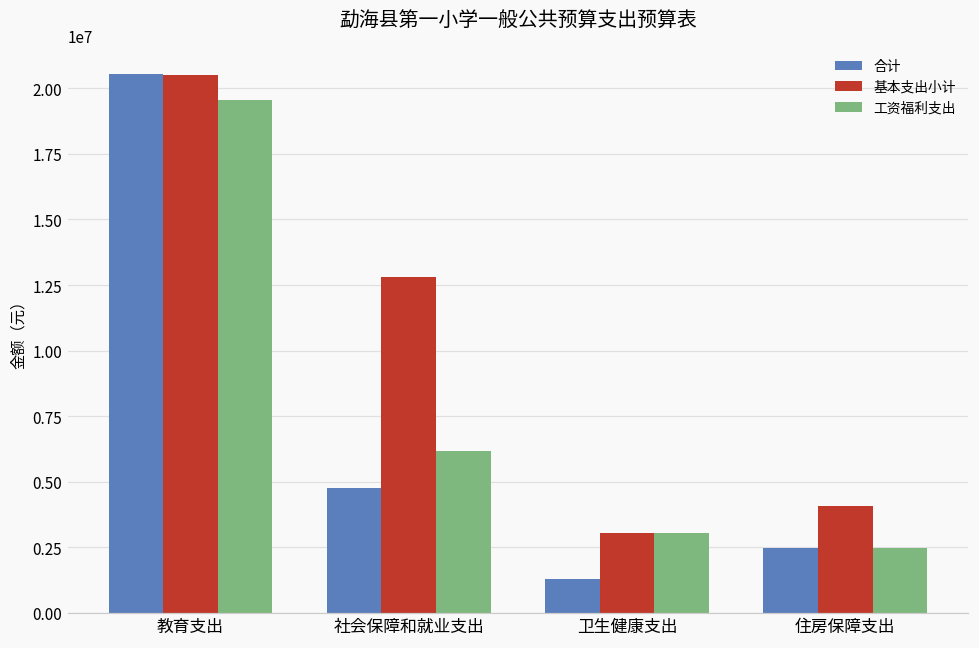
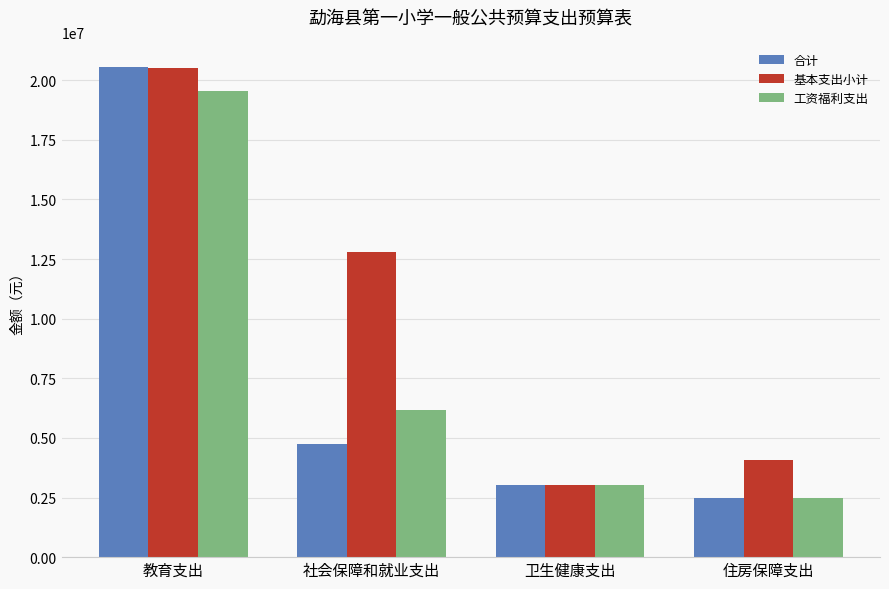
  {
    "合计": {
      "教育支出": 20600000,
      "社会保障和就业支出": 4800000,
-     "卫生健康支出": 1300000,
+     "卫生健康支出": 3000000,
      "住房保障支出": 2500000
    },
    "基本支出小计": {
      "教育支出": 20500000,
      "社会保障和就业支出": 12800000,
      "卫生健康支出": 3000000,
      "住房保障支出": 4100000
    },
    "工资福利支出": {
      "教育支出": 19600000,
      "社会保障和就业支出": 6200000,
      "卫生健康支出": 3000000,
      "住房保障支出": 2500000
    }
  }
